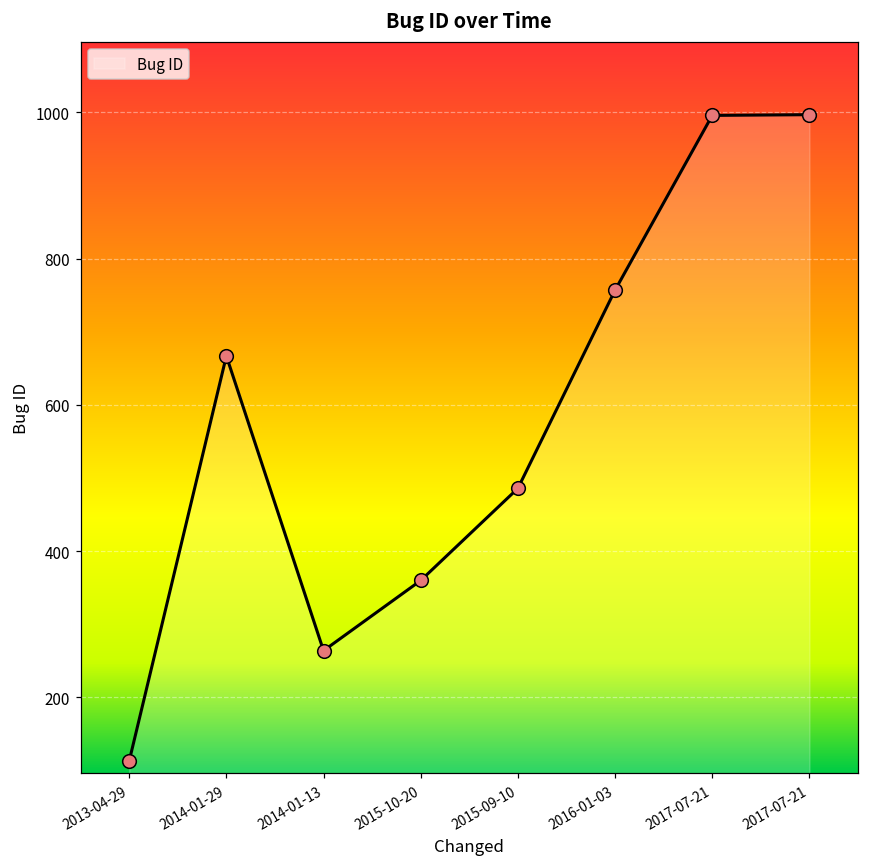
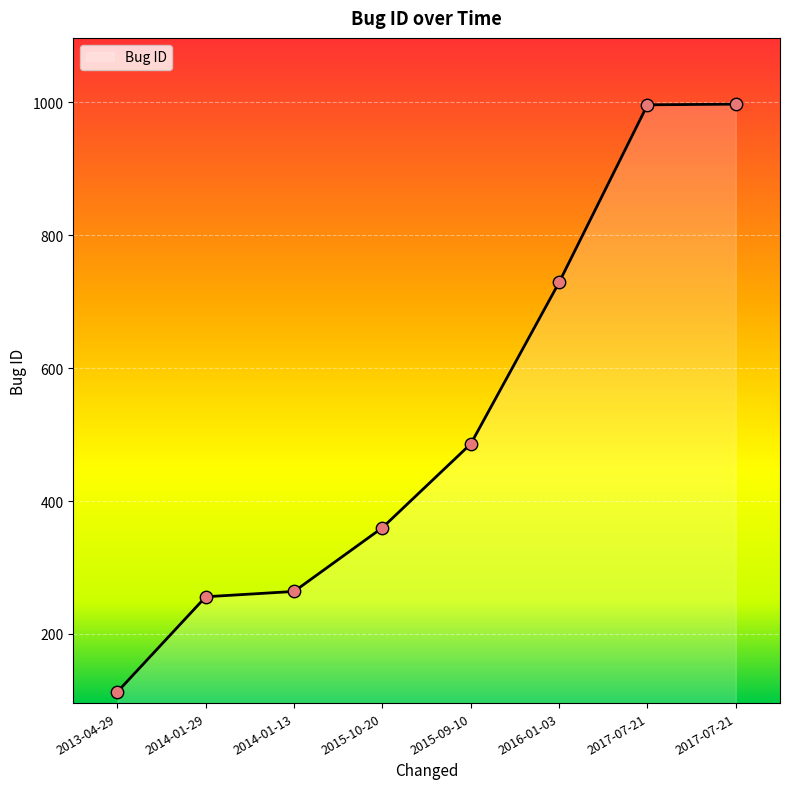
  {
    "2013-04-29": 110,
-   "2014-01-29": 670,
+   "2014-01-29": 260,
    "2014-01-13": 260,
    "2015-10-20": 360,
    "2015-09-10": 490,
-   "2016-01-03": 760
+   "2016-01-03": 730
  }
